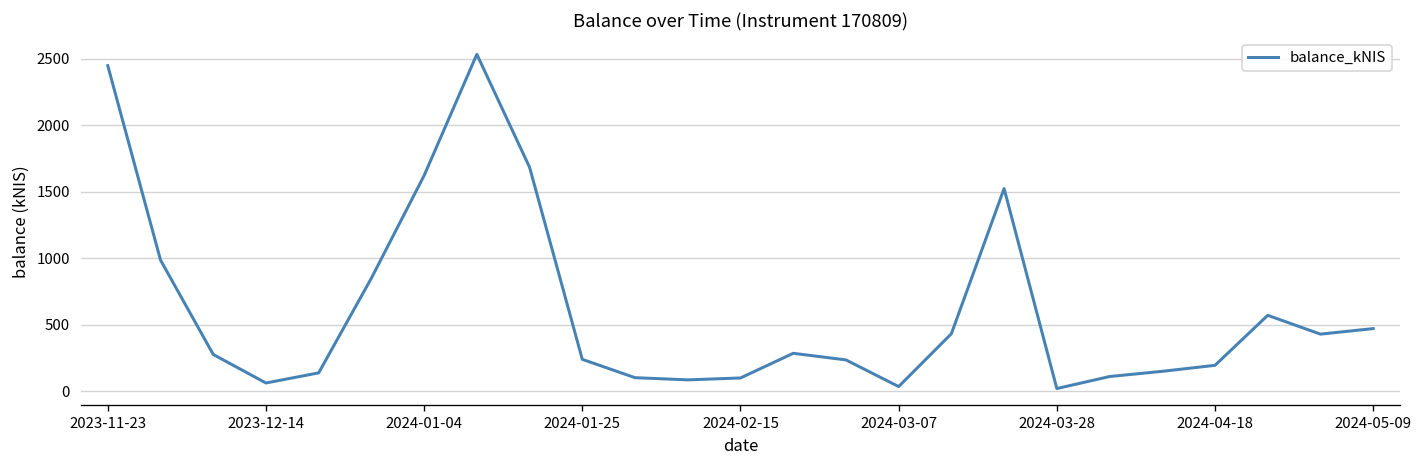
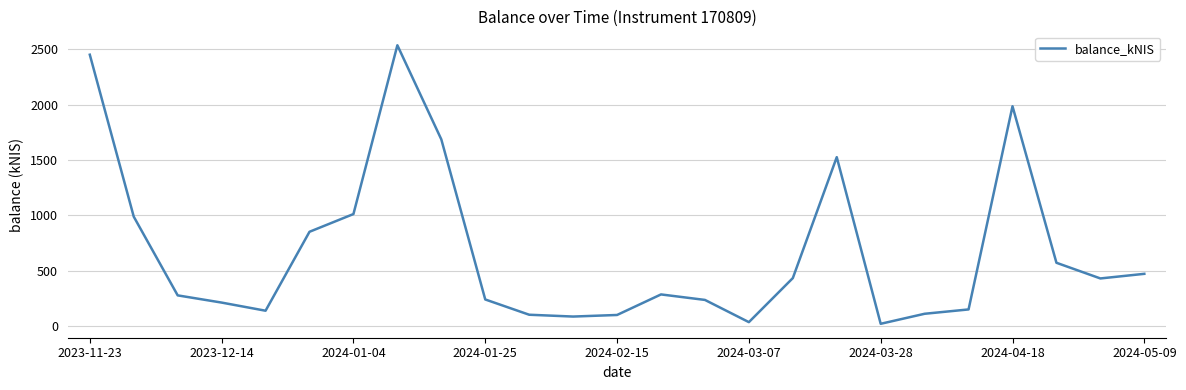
  {
    "2023-11-23": 2450,
-   "2023-12-14": 60,
-   "2024-01-04": 1620,
+   "2023-12-14": 210,
+   "2024-01-04": 1010,
    "2024-01-25": 240,
    "2024-02-15": 100,
    "2024-03-07": 40,
    "2024-03-28": 20,
-   "2024-04-18": 200,
+   "2024-04-18": 1980,
    "2024-05-09": 470
  }
